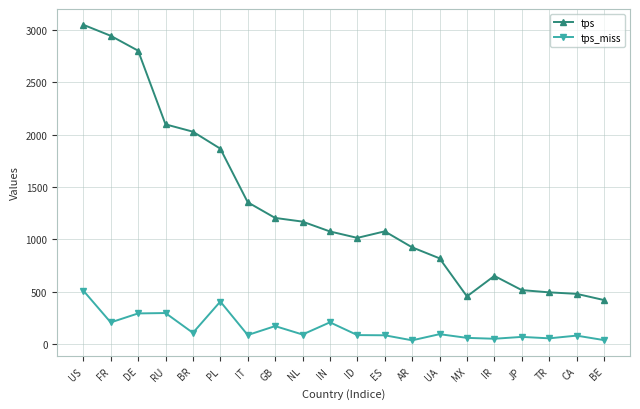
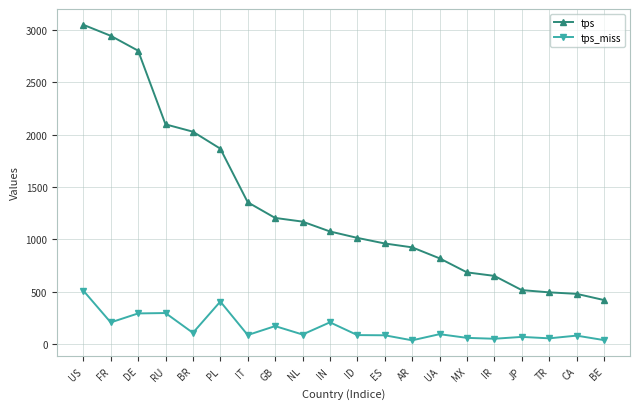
  {
    "tps": {
      "US": 3050,
      "FR": 2940,
      "DE": 2800,
      "RU": 2100,
      "BR": 2030,
      "PL": 1870,
      "IT": 1350,
      "GB": 1210,
      "NL": 1170,
      "IN": 1080,
      "ID": 1020,
-     "ES": 1080,
+     "ES": 960,
      "AR": 930,
      "UA": 820,
-     "MX": 460,
+     "MX": 690,
      "IR": 650,
      "JP": 520,
      "TR": 500,
      "CA": 480,
      "BE": 420
    },
    "tps_miss": {
      "US": 510,
      "FR": 210,
      "DE": 300,
      "RU": 300,
      "BR": 110,
      "PL": 410,
      "IT": 90,
      "GB": 170,
      "NL": 90,
      "IN": 210,
      "ID": 90,
      "ES": 90,
      "AR": 40,
      "UA": 100,
      "MX": 60,
      "IR": 50,
      "JP": 70,
      "TR": 60,
      "CA": 80,
      "BE": 40
    }
  }
